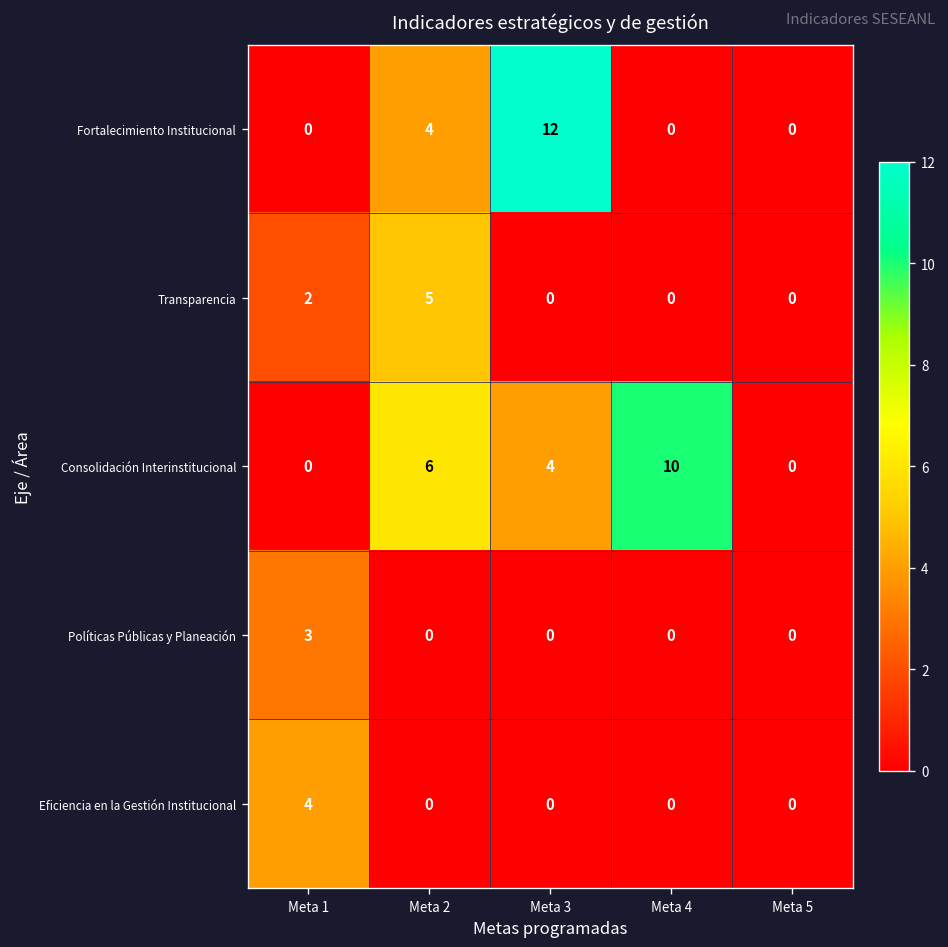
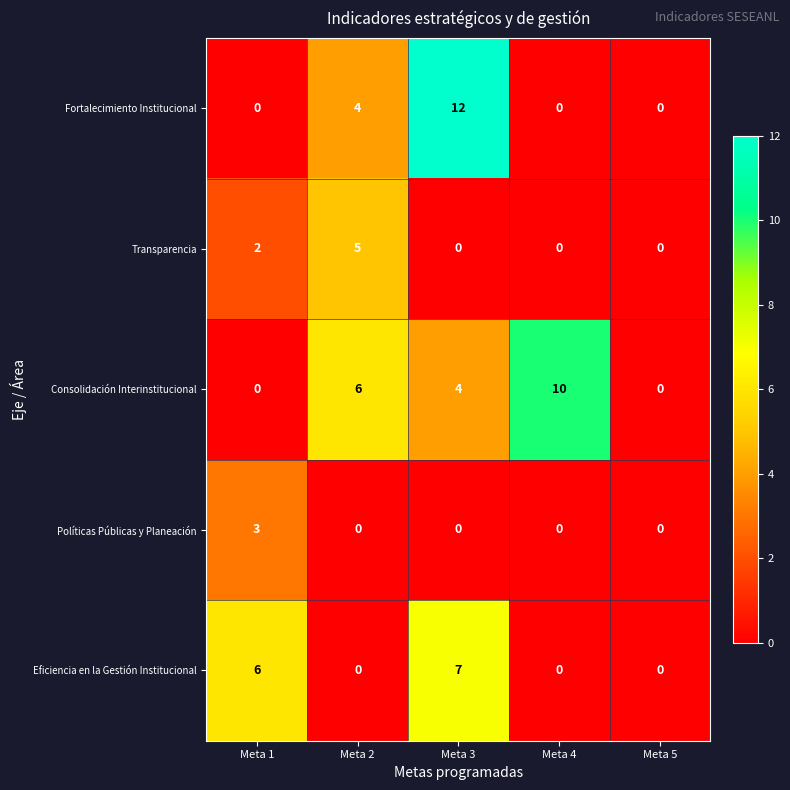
  {
    "Fortalecimiento Institucional": {
      "Meta 1": 0,
      "Meta 2": 4,
      "Meta 3": 12,
      "Meta 4": 0,
      "Meta 5": 0
    },
    "Transparencia": {
      "Meta 1": 2,
      "Meta 2": 5,
      "Meta 3": 0,
      "Meta 4": 0,
      "Meta 5": 0
    },
    "Consolidación Interinstitucional": {
      "Meta 1": 0,
      "Meta 2": 6,
      "Meta 3": 4,
      "Meta 4": 10,
      "Meta 5": 0
    },
    "Políticas Públicas y Planeación": {
      "Meta 1": 3,
      "Meta 2": 0,
      "Meta 3": 0,
      "Meta 4": 0,
      "Meta 5": 0
    },
    "Eficiencia en la Gestión Institucional": {
-     "Meta 1": 4,
+     "Meta 1": 6,
      "Meta 2": 0,
-     "Meta 3": 0,
+     "Meta 3": 7,
      "Meta 4": 0,
      "Meta 5": 0
    }
  }
